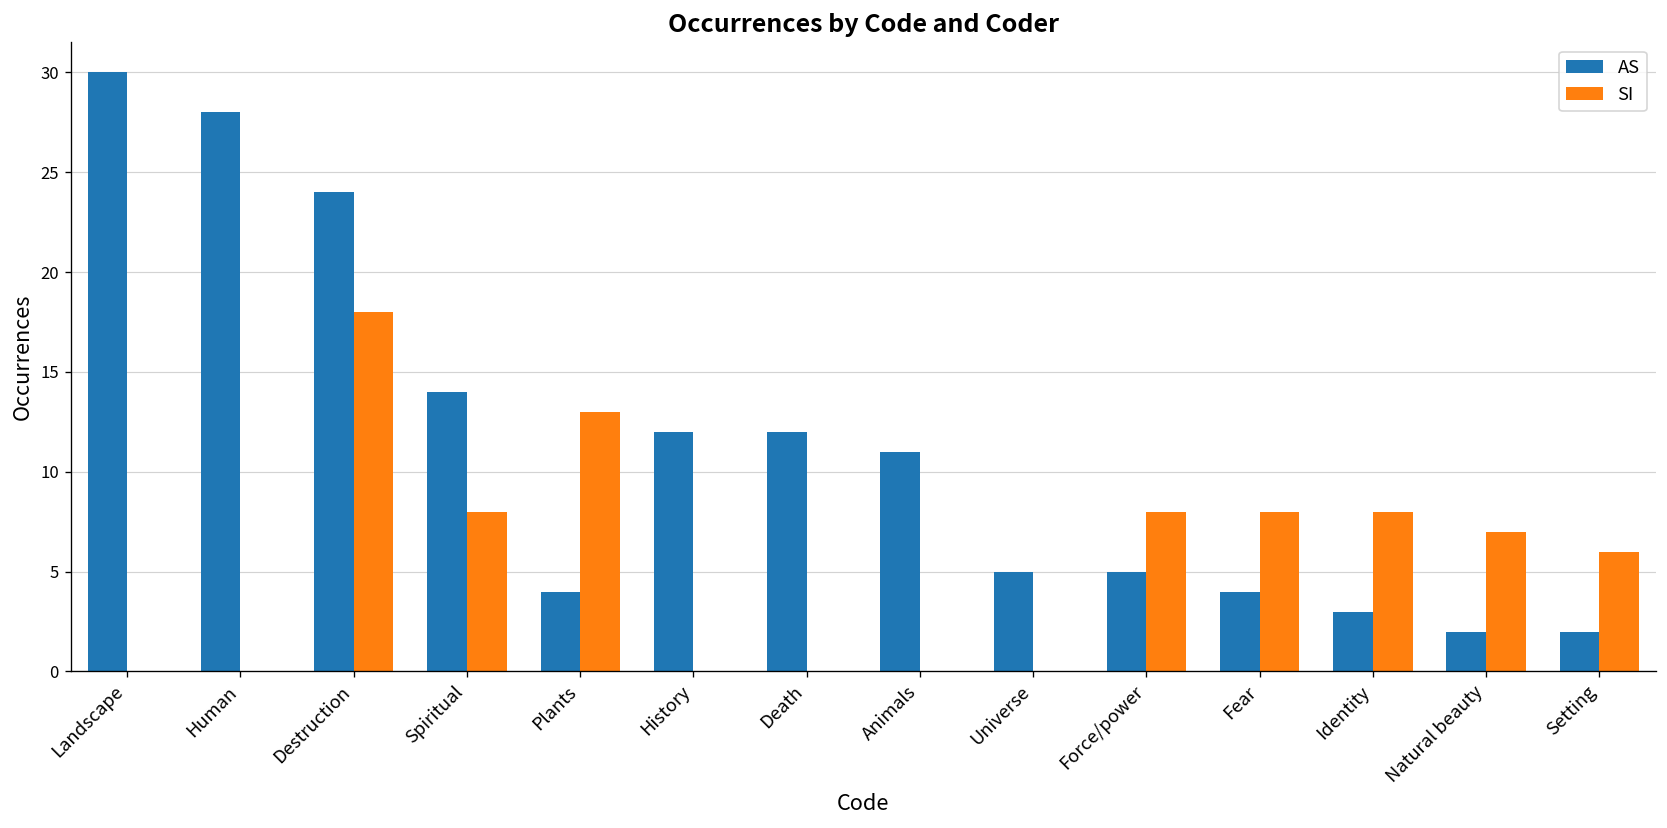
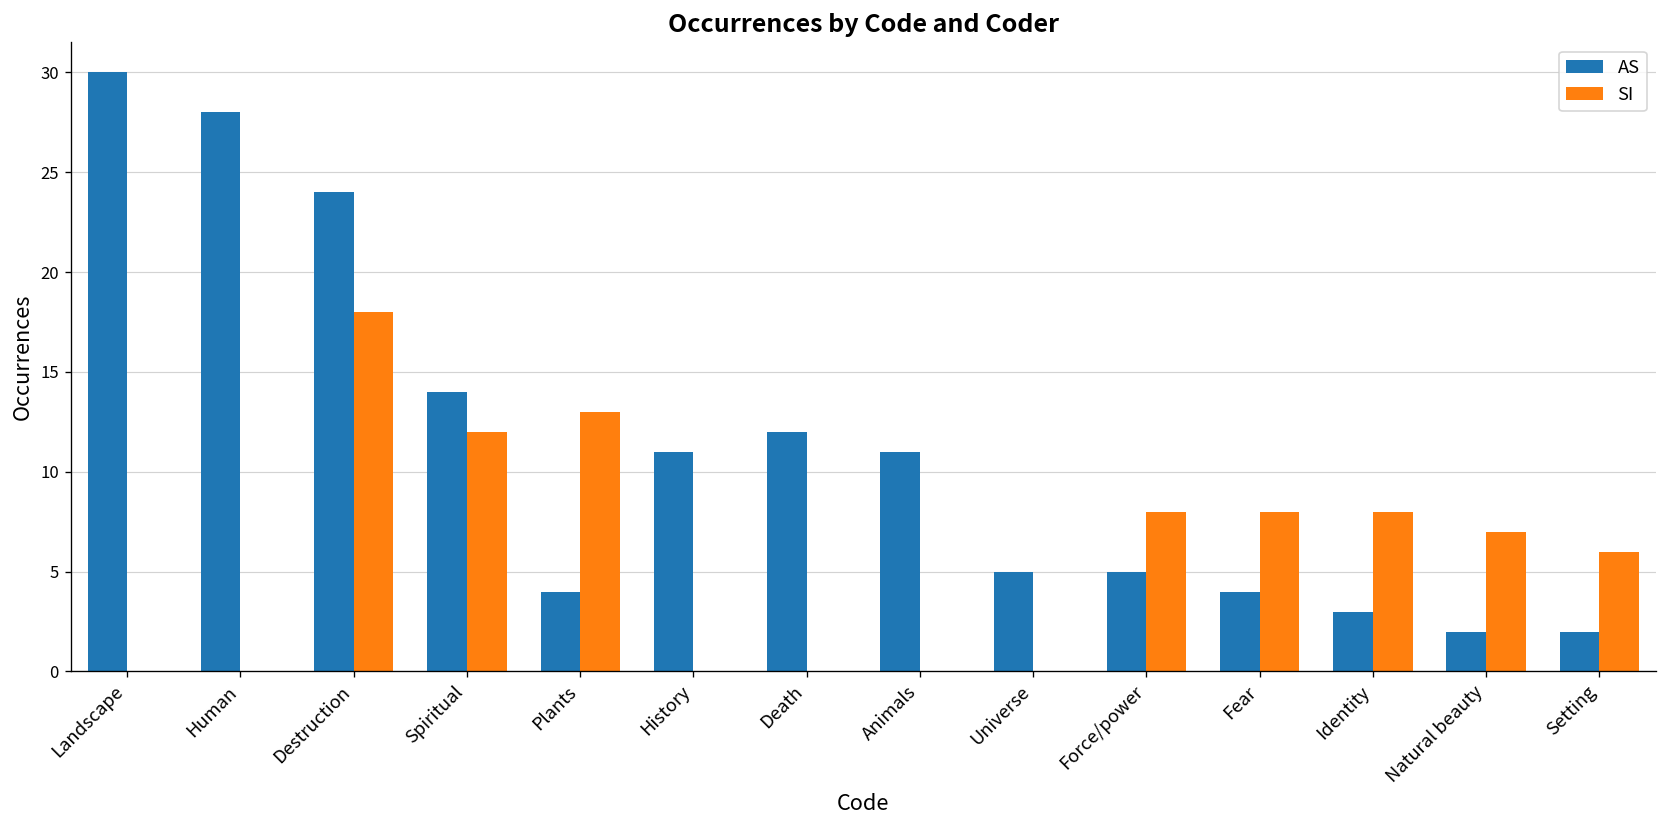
  {
    "AS": {
      "Landscape": 30,
      "Human": 28,
      "Destruction": 24,
      "Spiritual": 14,
      "Plants": 4,
-     "History": 12,
+     "History": 11,
      "Death": 12,
      "Animals": 11,
      "Universe": 5,
      "Force/power": 5,
      "Fear": 4,
      "Identity": 3,
      "Natural beauty": 2,
      "Setting": 2
    },
    "SI": {
      "Landscape": 0,
      "Human": 0,
      "Destruction": 18,
-     "Spiritual": 8,
+     "Spiritual": 12,
      "Plants": 13,
      "History": 0,
      "Death": 0,
      "Animals": 0,
      "Universe": 0,
      "Force/power": 8,
      "Fear": 8,
      "Identity": 8,
      "Natural beauty": 7,
      "Setting": 6
    }
  }
